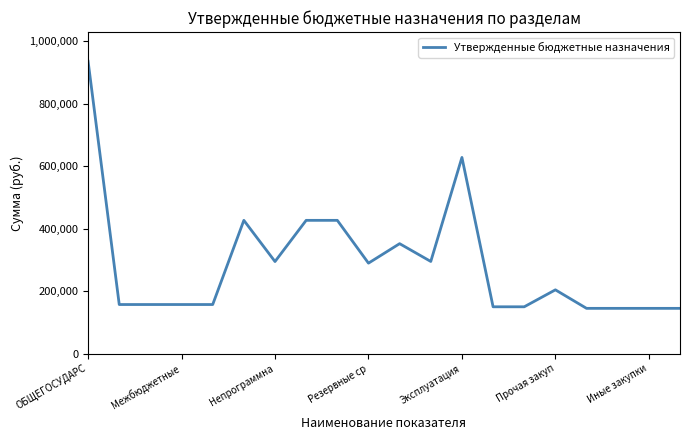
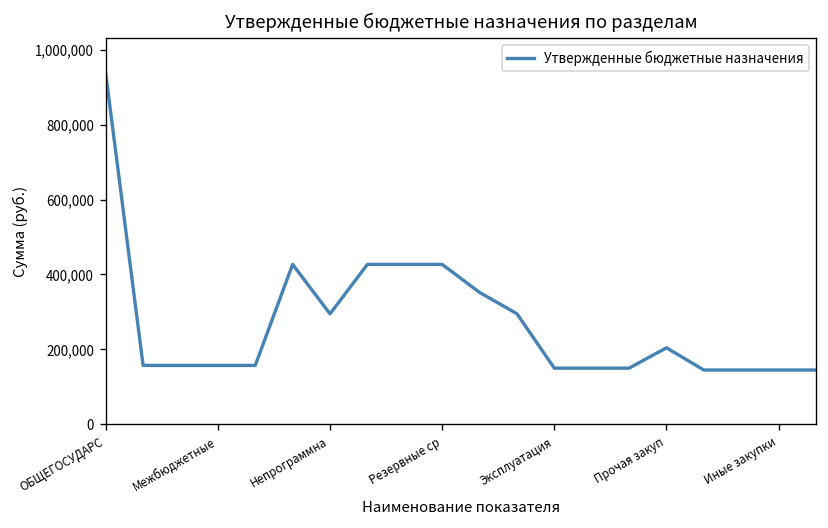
  {
    "ОБЩЕГОСУДАРС": "940,000",
    "Межбюджетные": "160,000",
    "Непрограммна": "290,000",
-   "Резервные ср": "290,000",
-   "Эксплуатация": "630,000",
+   "Резервные ср": "430,000",
+   "Эксплуатация": "150,000",
    "Прочая закуп": "200,000",
    "Иные закупки": "150,000"
  }
